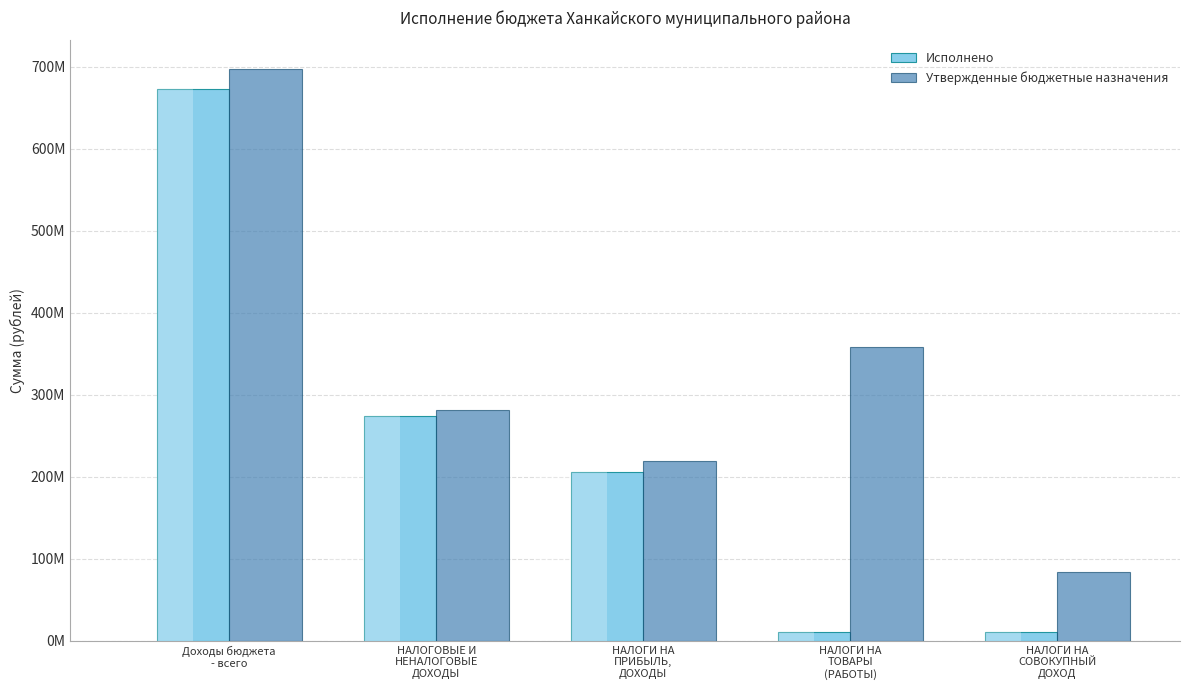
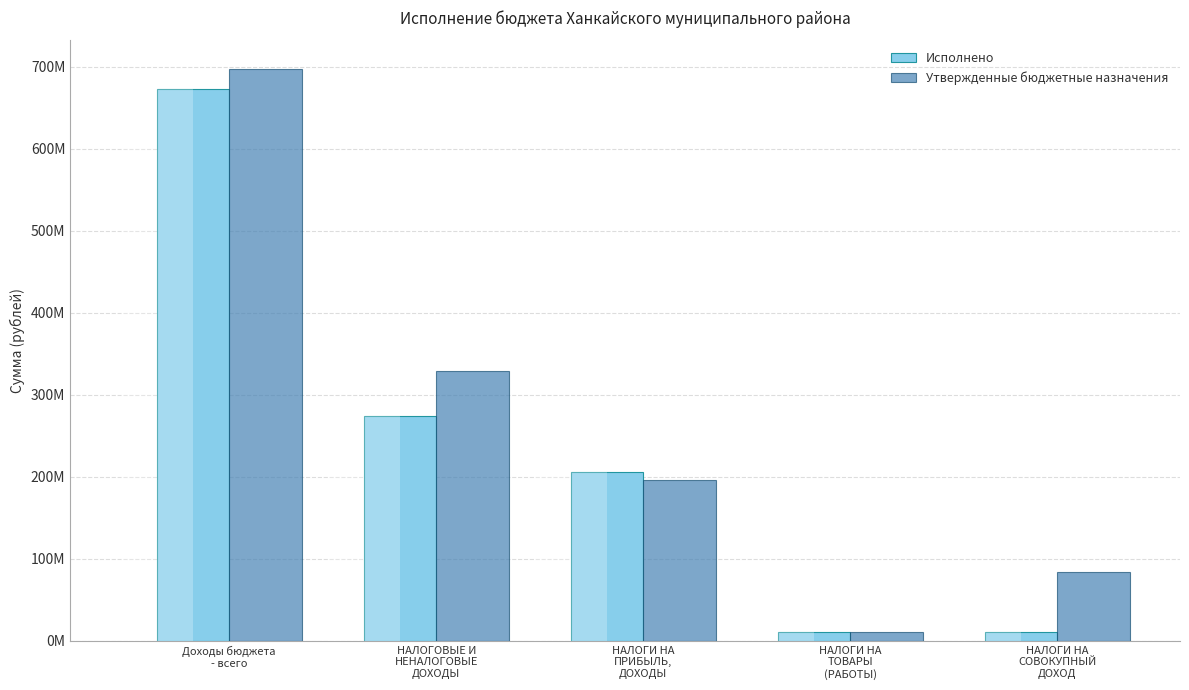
  {
    "Исполнено": {
      "Доходы бюджета - всего": 670000000,
      "НАЛОГОВЫЕ И НЕНАЛОГОВЫЕ ДОХОДЫ": 270000000,
      "НАЛОГИ НА ПРИБЫЛЬ, ДОХОДЫ": 210000000,
      "НАЛОГИ НА ТОВАРЫ (РАБОТЫ)": 10000000,
      "НАЛОГИ НА СОВОКУПНЫЙ ДОХОД": 10000000
    },
    "Утвержденные бюджетные назначения": {
      "Доходы бюджета - всего": 700000000,
-     "НАЛОГОВЫЕ И НЕНАЛОГОВЫЕ ДОХОДЫ": 280000000,
-     "НАЛОГИ НА ПРИБЫЛЬ, ДОХОДЫ": 220000000,
-     "НАЛОГИ НА ТОВАРЫ (РАБОТЫ)": 360000000,
+     "НАЛОГОВЫЕ И НЕНАЛОГОВЫЕ ДОХОДЫ": 330000000,
+     "НАЛОГИ НА ПРИБЫЛЬ, ДОХОДЫ": 200000000,
+     "НАЛОГИ НА ТОВАРЫ (РАБОТЫ)": 10000000,
      "НАЛОГИ НА СОВОКУПНЫЙ ДОХОД": 80000000
    }
  }
